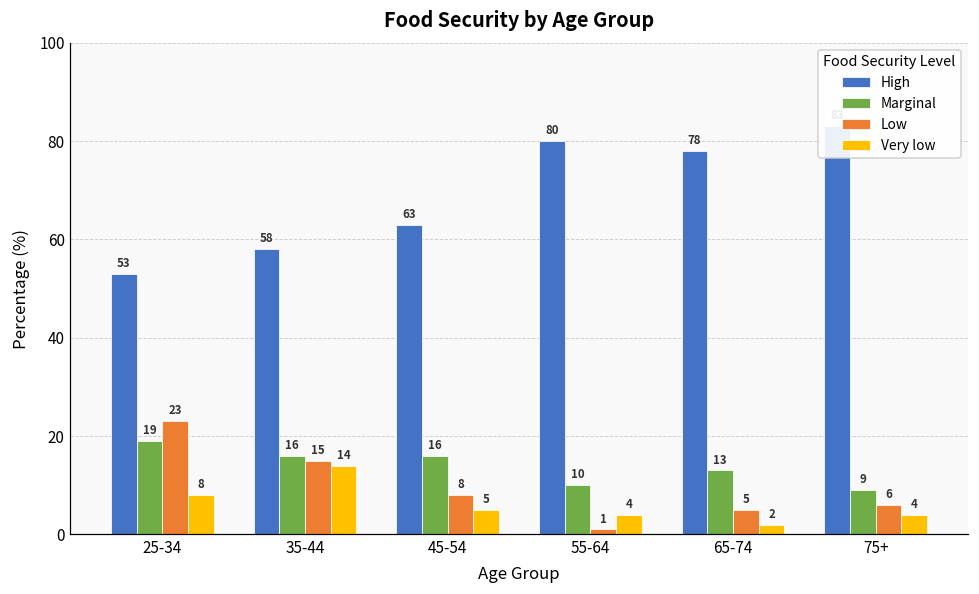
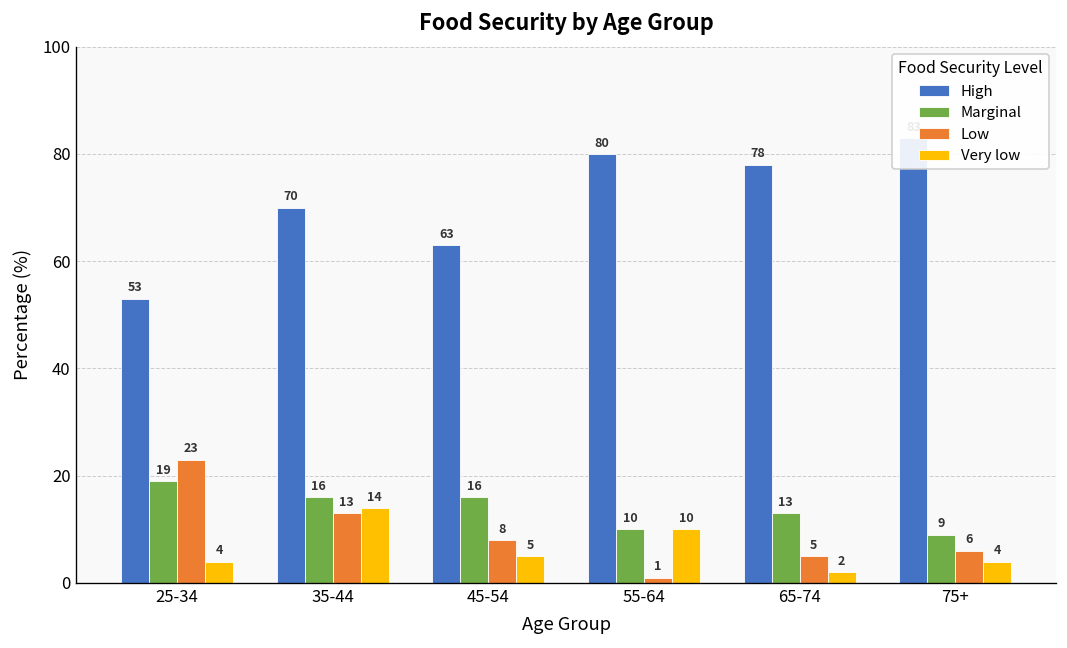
  {
    "High": {
      "25-34": 53,
-     "35-44": 58,
+     "35-44": 70,
      "45-54": 63,
      "55-64": 80,
      "65-74": 78
    },
    "Marginal": {
      "25-34": 19,
      "35-44": 16,
      "45-54": 16,
      "55-64": 10,
      "65-74": 13,
      "75+": 9
    },
    "Low": {
      "25-34": 23,
-     "35-44": 15,
+     "35-44": 13,
      "45-54": 8,
      "55-64": 1,
      "65-74": 5,
      "75+": 6
    },
    "Very low": {
-     "25-34": 8,
+     "25-34": 4,
      "35-44": 14,
      "45-54": 5,
-     "55-64": 4,
+     "55-64": 10,
      "65-74": 2,
      "75+": 4
    }
  }
